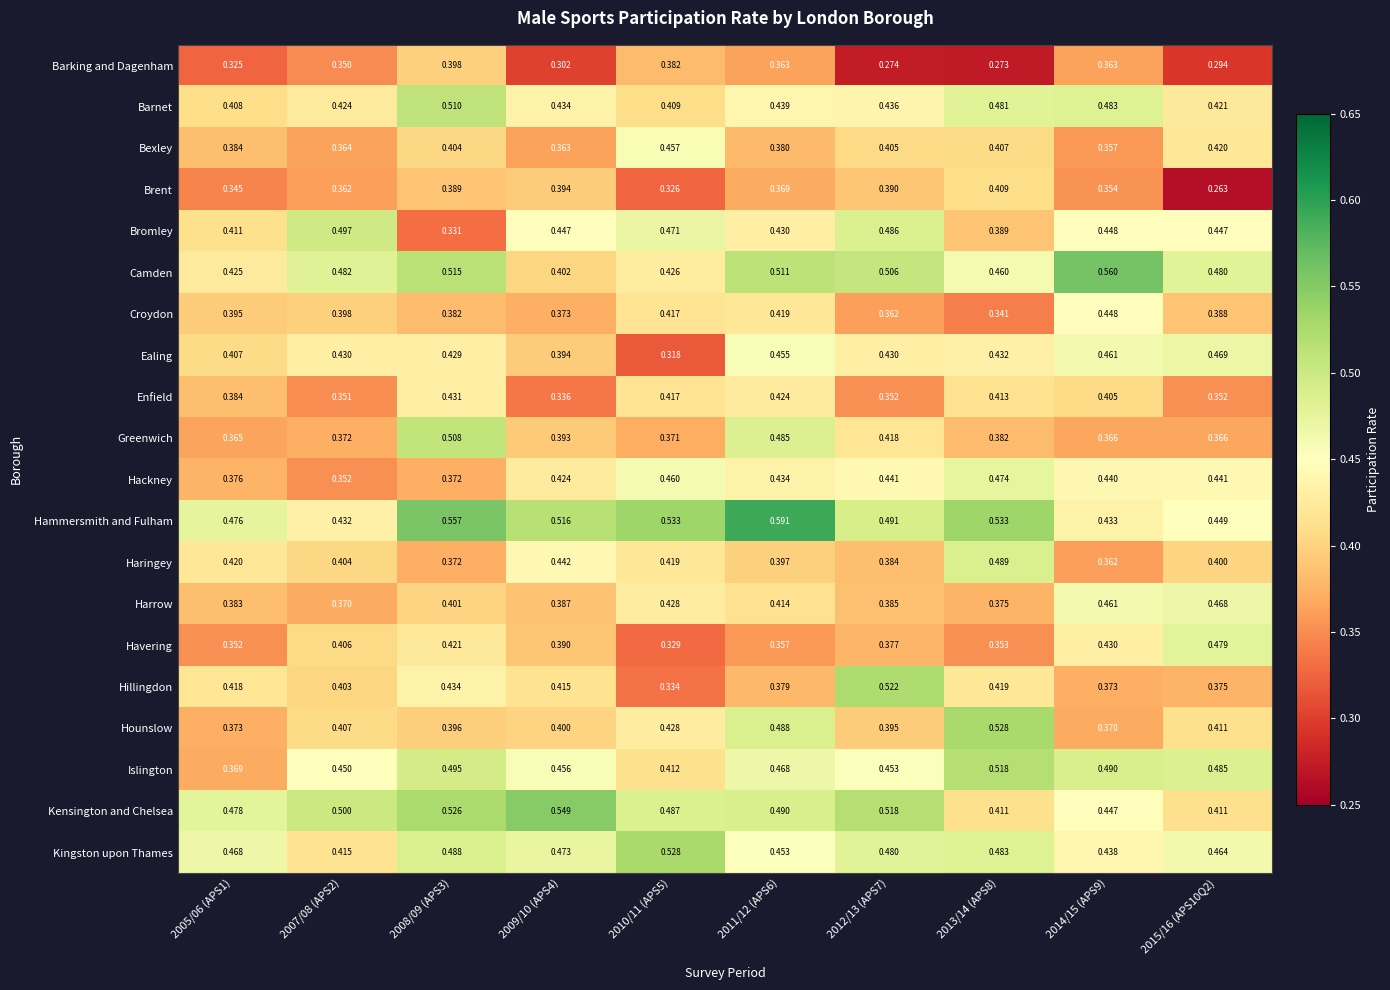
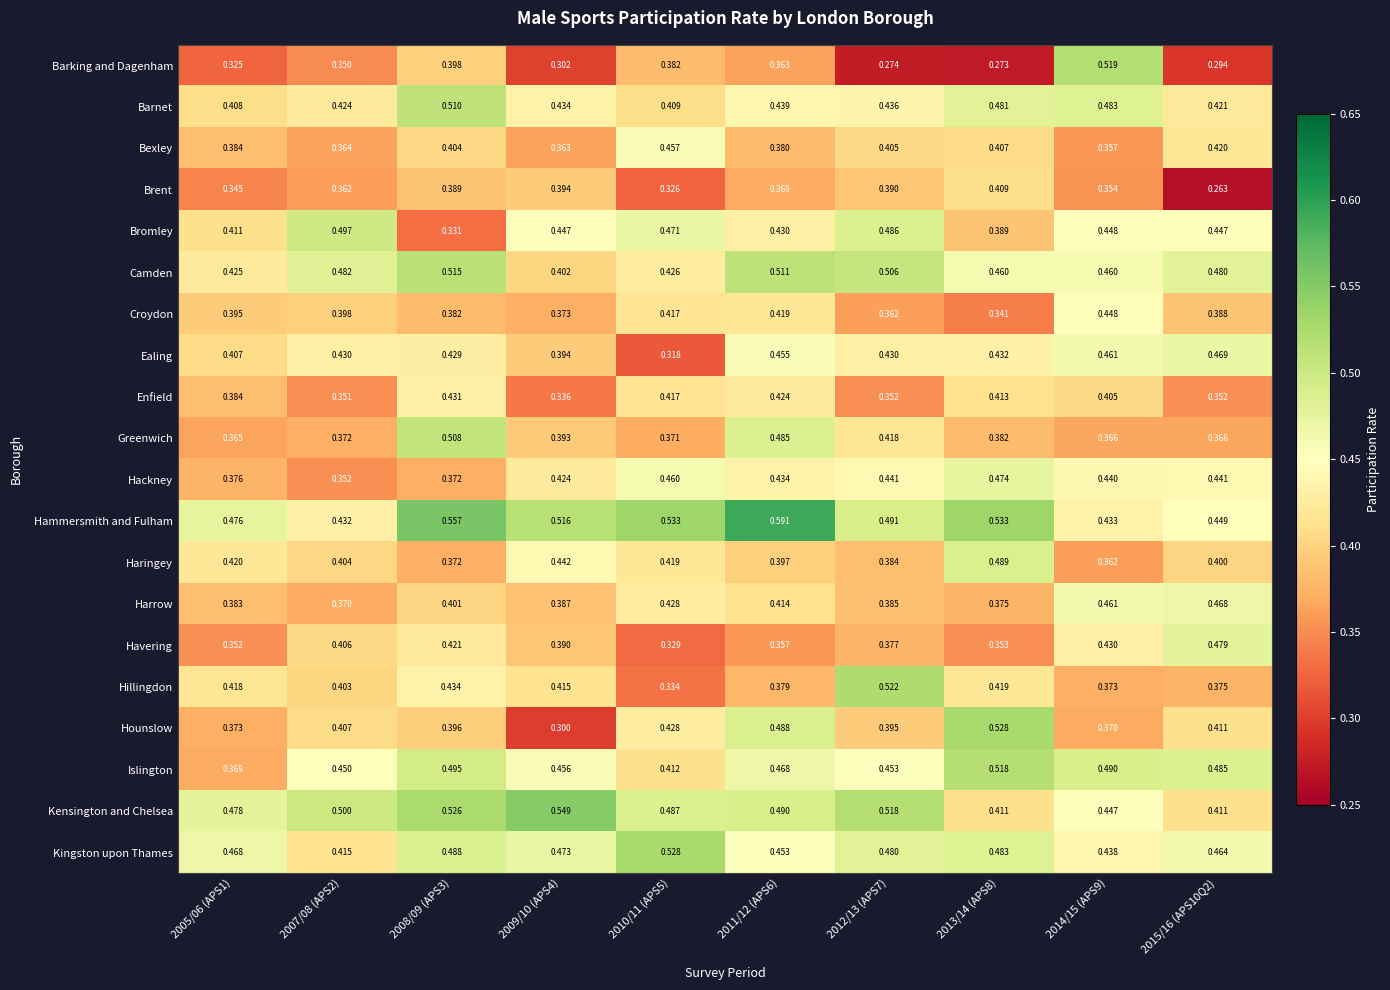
  {
    "Barking and Dagenham": {
-     "2014/15 (APS9)": 0.363
+     "2014/15 (APS9)": 0.519
    },
    "Camden": {
-     "2014/15 (APS9)": 0.560
+     "2014/15 (APS9)": 0.460
    },
    "Hounslow": {
-     "2009/10 (APS4)": 0.400
+     "2009/10 (APS4)": 0.300
    }
  }
